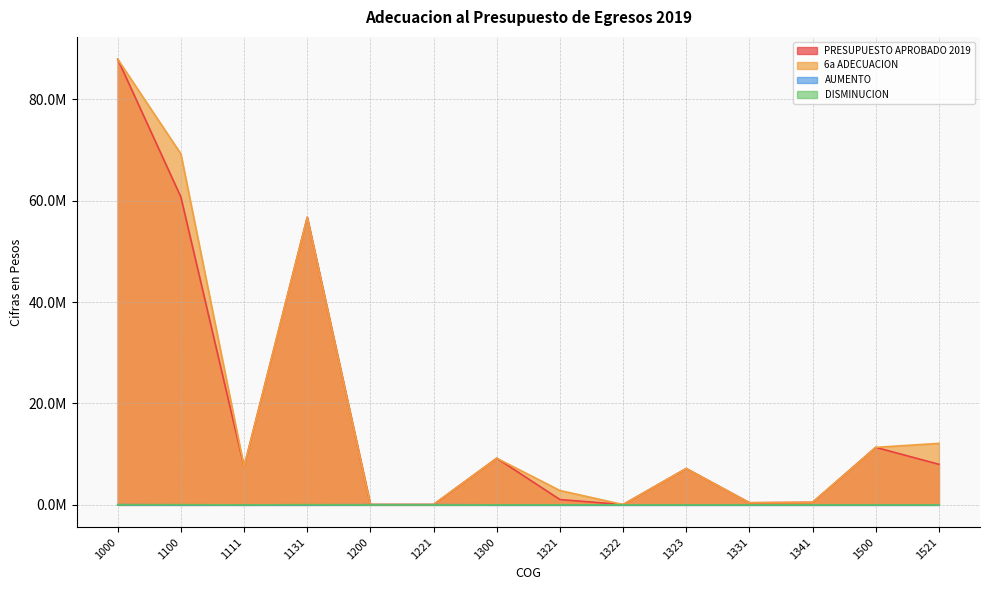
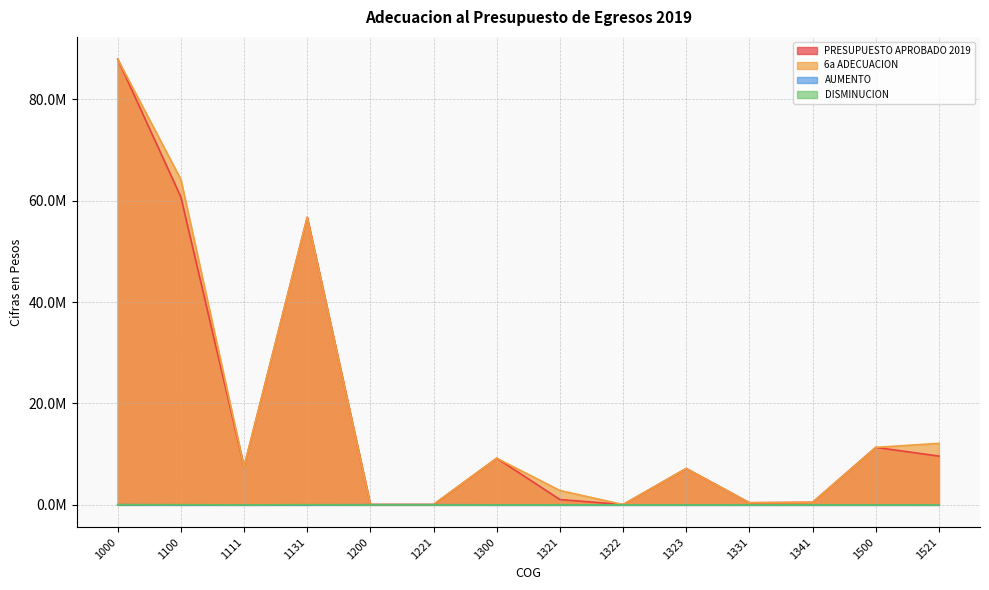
  {
    "PRESUPUESTO APROBADO 2019": {
      "1100": 61000000,
      "1321": 1000000,
-     "1521": 8000000
+     "1521": 10000000
    },
    "6a ADECUACION": {
-     "1100": 69000000,
+     "1100": 64000000,
      "1321": 3000000,
      "1521": 12000000
    },
    "DISMINUCION": {
      "1000": 0,
      "1100": 0,
      "1111": 0,
      "1131": 0,
      "1300": 0,
      "1321": 0,
      "1323": 0,
      "1341": 0,
      "1500": 0,
      "1521": 0
    }
  }
